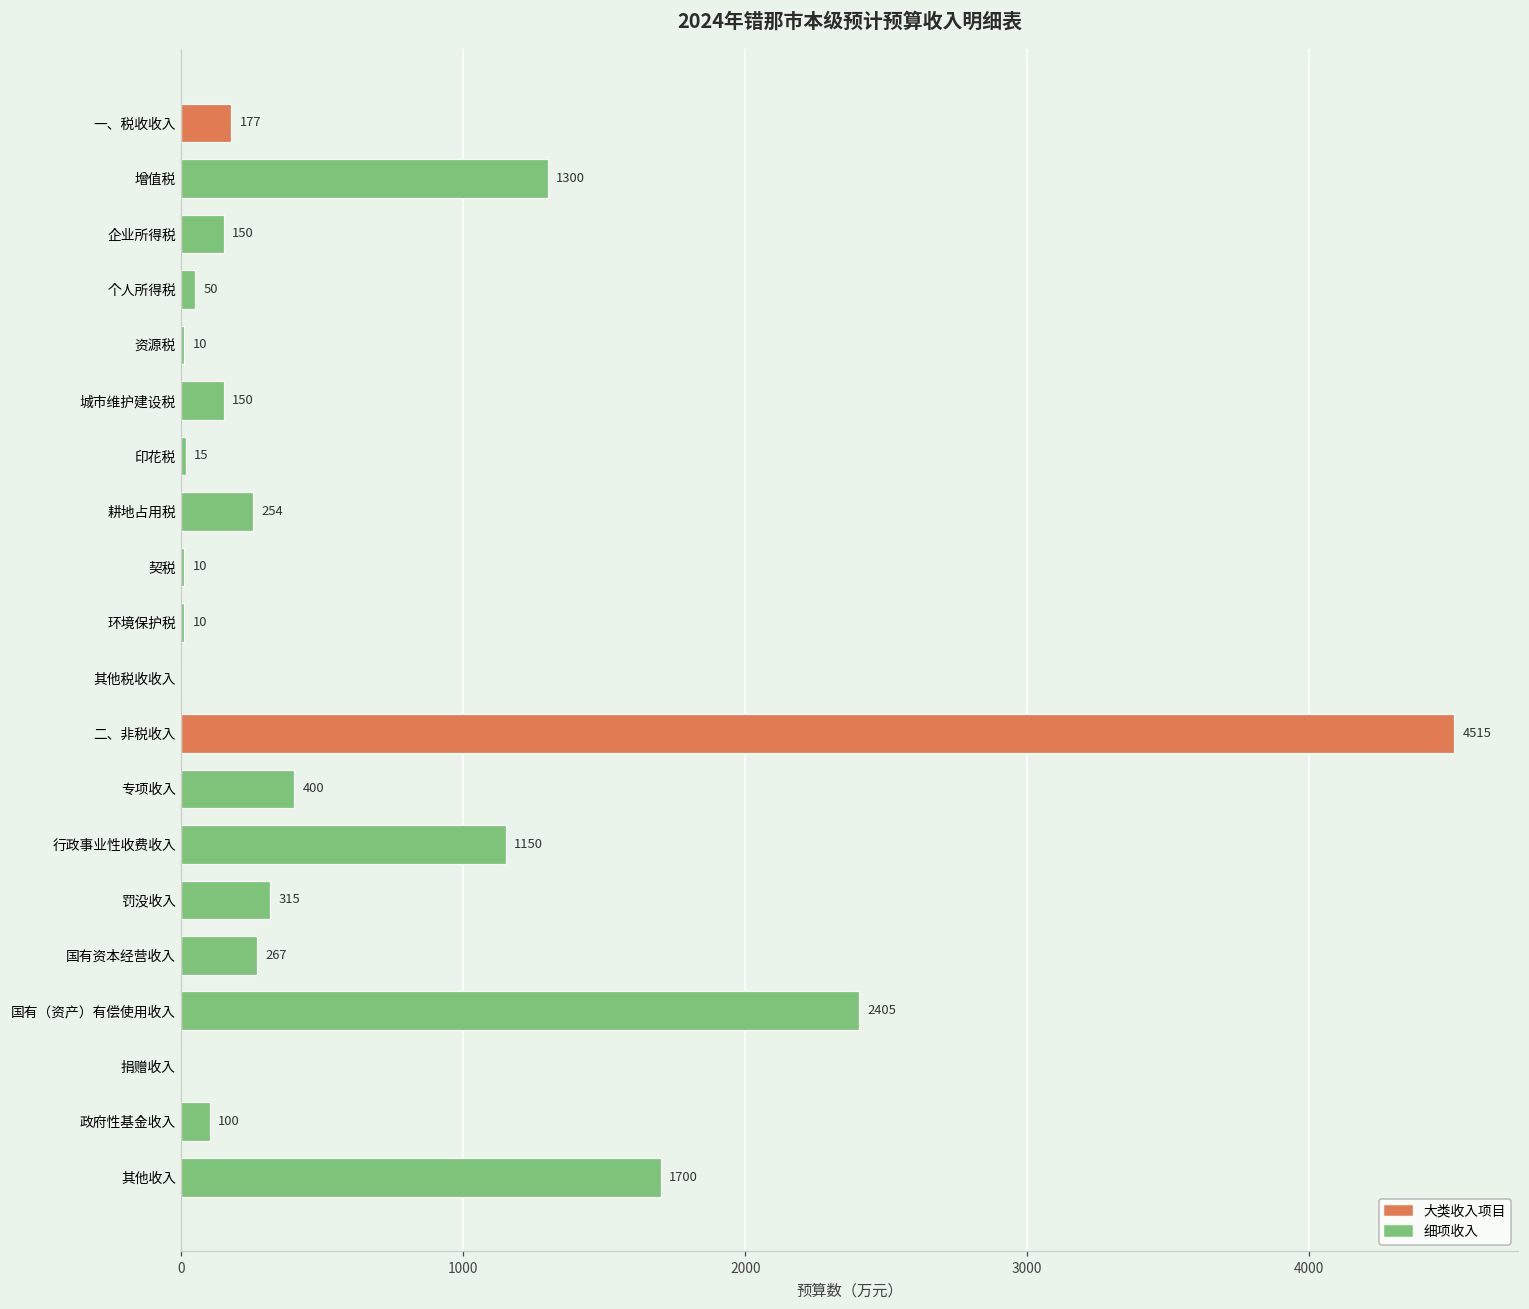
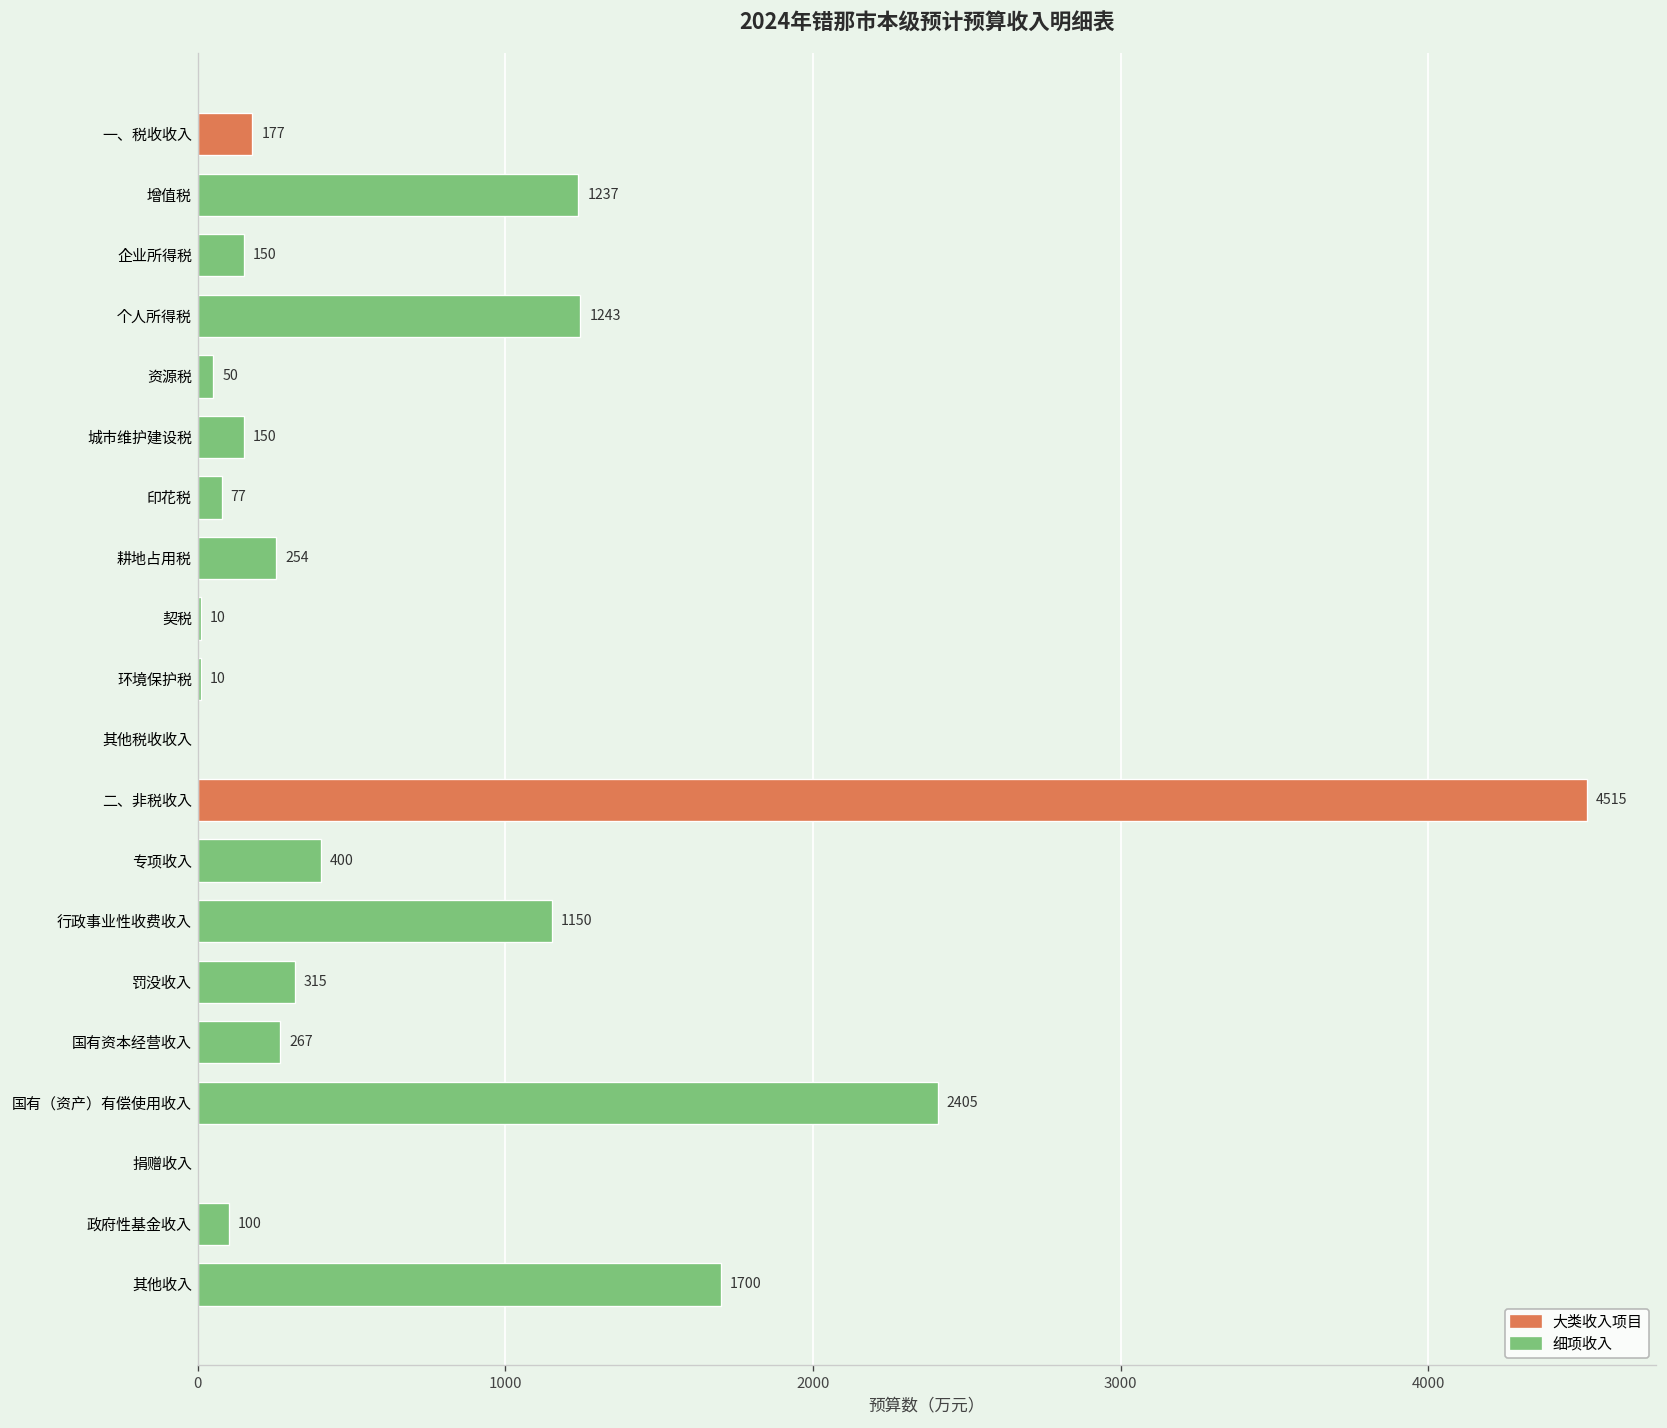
  {
    "一、税收收入": 177,
-   "增值税": 1300,
+   "增值税": 1237,
    "企业所得税": 150,
-   "个人所得税": 50,
-   "资源税": 10,
+   "个人所得税": 1243,
+   "资源税": 50,
    "城市维护建设税": 150,
-   "印花税": 15,
+   "印花税": 77,
    "耕地占用税": 254,
    "契税": 10,
    "环境保护税": 10,
    "二、非税收入": 4515,
    "专项收入": 400,
    "行政事业性收费收入": 1150,
    "罚没收入": 315,
    "国有资本经营收入": 267,
    "国有（资产）有偿使用收入": 2405,
    "政府性基金收入": 100,
    "其他收入": 1700
  }
